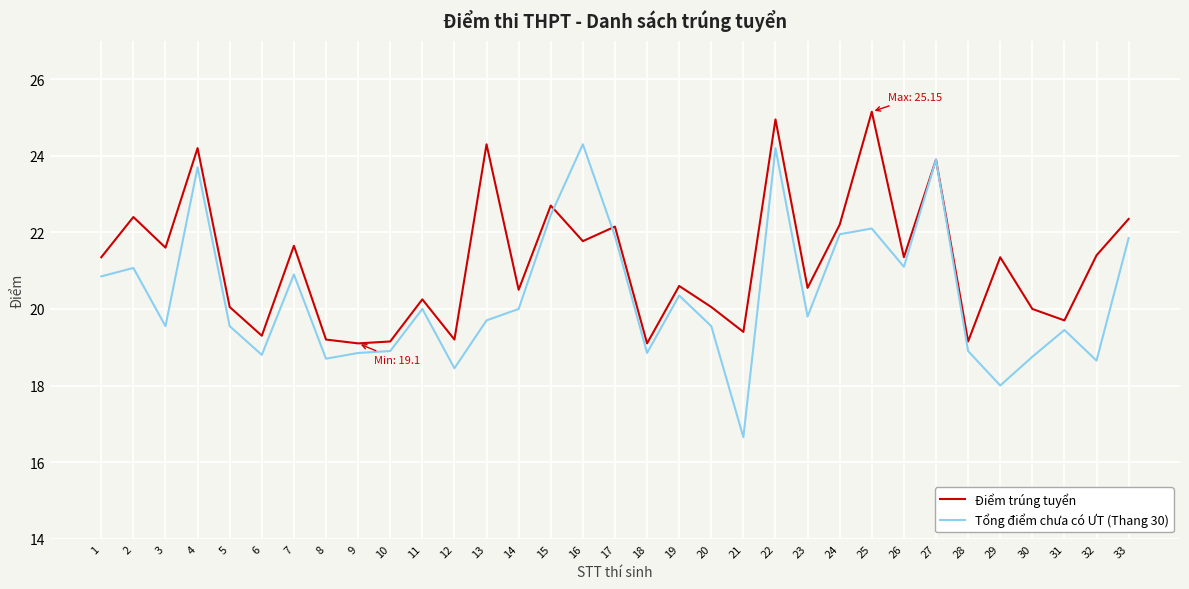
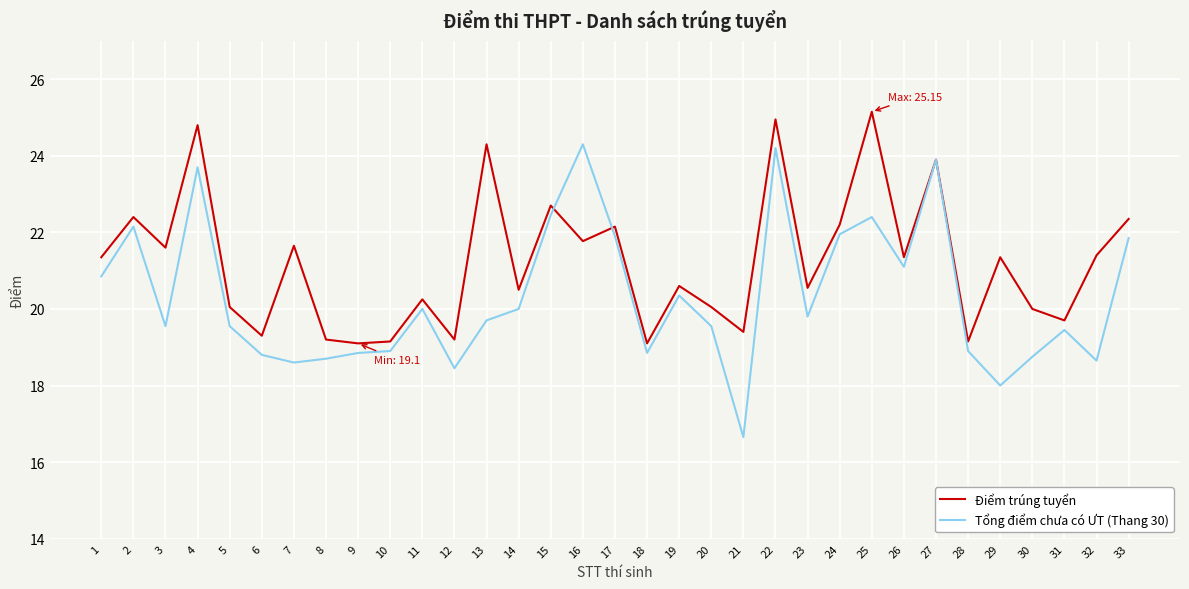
  {
    "Điểm trúng tuyển": {
      "1": 21.4,
      "2": 22.4,
      "3": 21.6,
-     "4": 24.2,
+     "4": 24.8,
      "5": 20.1,
      "6": 19.3,
      "7": 21.7,
      "8": 19.2,
      "11": 20.3,
      "12": 19.2,
      "13": 24.3,
      "14": 20.5,
      "15": 22.7,
      "16": 21.8,
      "17": 22.2,
      "18": 19.1,
      "19": 20.6,
      "20": 20.1,
      "21": 19.4,
      "22": 25.0,
      "23": 20.6,
      "24": 22.2,
      "26": 21.4,
      "28": 19.2,
      "29": 21.4,
      "30": 20.0,
      "31": 19.7,
      "32": 21.4,
      "33": 22.4
    },
    "Tổng điểm chưa có ƯT (Thang 30)": {
      "1": 20.9,
-     "2": 21.1,
+     "2": 22.2,
      "3": 19.6,
      "4": 23.7,
      "5": 19.6,
      "6": 18.8,
-     "7": 20.9,
+     "7": 18.6,
      "8": 18.7,
      "9": 18.9,
      "11": 20.0,
      "12": 18.5,
      "13": 19.7,
      "14": 20.0,
      "15": 22.5,
      "16": 24.3,
      "17": 21.9,
      "18": 18.9,
      "19": 20.4,
      "20": 19.6,
      "21": 16.7,
      "22": 24.2,
      "23": 19.8,
      "24": 22.0,
-     "25": 22.1,
+     "25": 22.4,
      "26": 21.1,
      "28": 18.9,
      "29": 18.0,
      "30": 18.8,
      "31": 19.5,
      "32": 18.7,
      "33": 21.9
    }
  }
